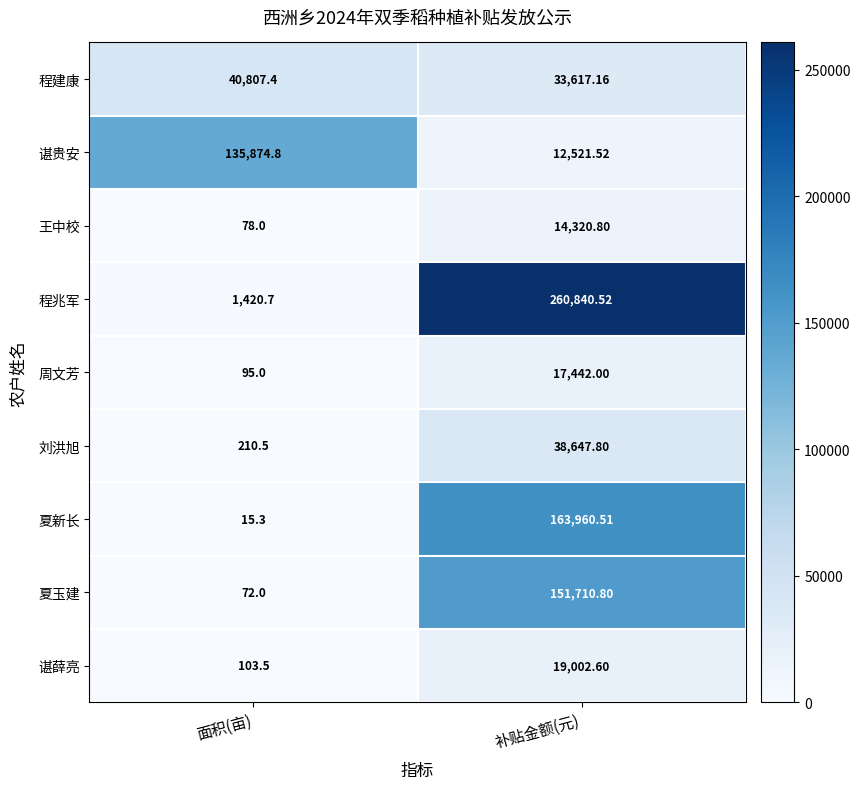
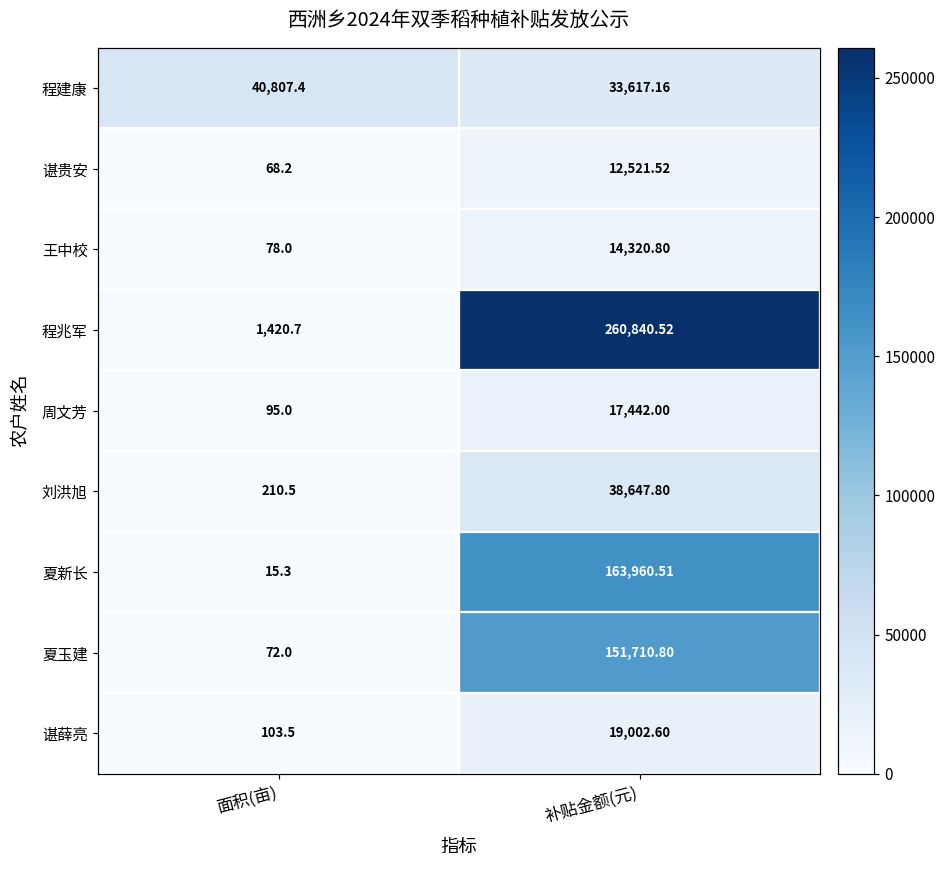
  {
    "程建康": {
      "面积(亩)": "40,807.4",
      "补贴金额(元)": "33,617.16"
    },
    "谌贵安": {
-     "面积(亩)": "135,874.8",
+     "面积(亩)": "68.2",
      "补贴金额(元)": "12,521.52"
    },
    "王中校": {
      "面积(亩)": "78.0",
      "补贴金额(元)": "14,320.80"
    },
    "程兆军": {
      "面积(亩)": "1,420.7",
      "补贴金额(元)": "260,840.52"
    },
    "周文芳": {
      "面积(亩)": "95.0",
      "补贴金额(元)": "17,442.00"
    },
    "刘洪旭": {
      "面积(亩)": "210.5",
      "补贴金额(元)": "38,647.80"
    },
    "夏新长": {
      "面积(亩)": "15.3",
      "补贴金额(元)": "163,960.51"
    },
    "夏玉建": {
      "面积(亩)": "72.0",
      "补贴金额(元)": "151,710.80"
    },
    "谌薛亮": {
      "面积(亩)": "103.5",
      "补贴金额(元)": "19,002.60"
    }
  }
